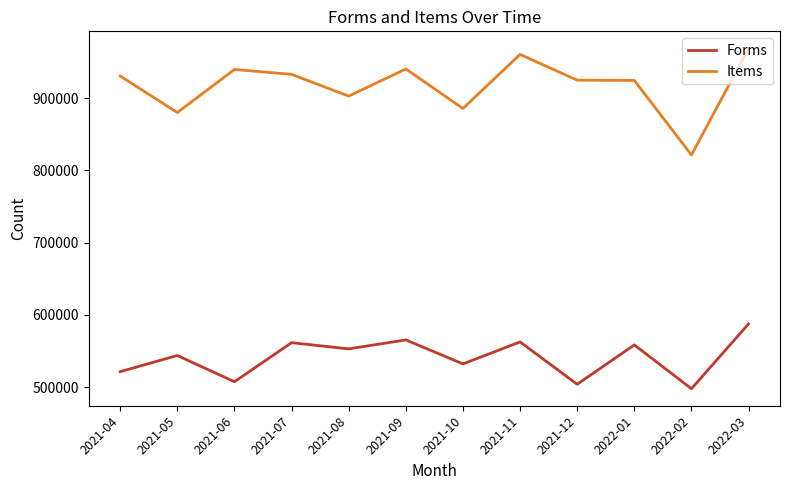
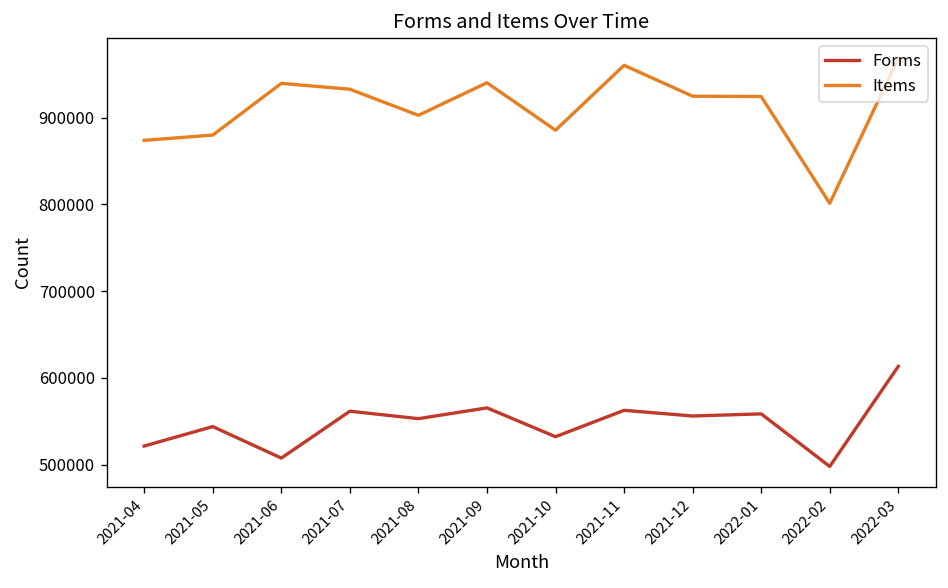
  {
    "Forms": {
      "2021-04": 520000,
      "2021-05": 540000,
      "2021-06": 510000,
      "2021-07": 560000,
      "2021-08": 550000,
      "2021-09": 570000,
      "2021-10": 530000,
      "2021-11": 560000,
-     "2021-12": 500000,
+     "2021-12": 560000,
      "2022-01": 560000,
      "2022-02": 500000,
-     "2022-03": 590000
+     "2022-03": 610000
    },
    "Items": {
-     "2021-04": 930000,
+     "2021-04": 870000,
      "2021-05": 880000,
      "2021-06": 940000,
      "2021-07": 930000,
      "2021-08": 900000,
      "2021-09": 940000,
      "2021-10": 890000,
      "2021-11": 960000,
      "2021-12": 920000,
      "2022-01": 920000,
-     "2022-02": 820000
+     "2022-02": 800000
    }
  }
